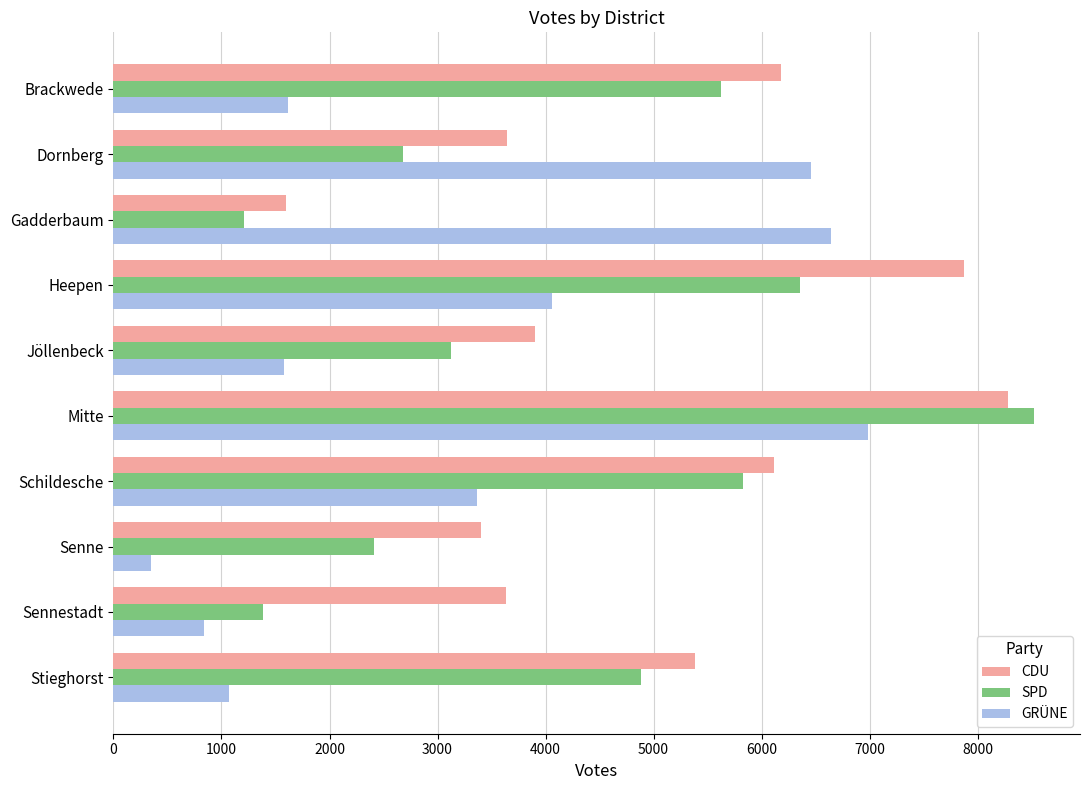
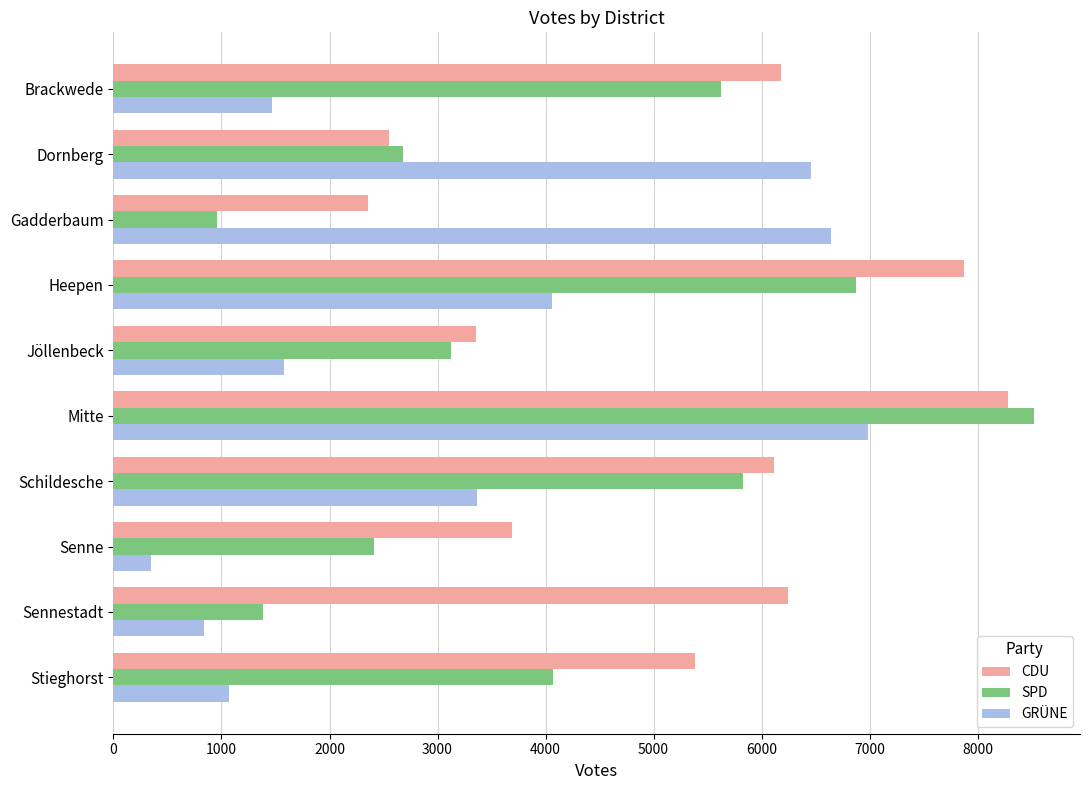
  {
    "CDU": {
      "Brackwede": 6180,
-     "Dornberg": 3640,
-     "Gadderbaum": 1600,
+     "Dornberg": 2550,
+     "Gadderbaum": 2360,
      "Heepen": 7880,
-     "Jöllenbeck": 3900,
+     "Jöllenbeck": 3360,
      "Mitte": 8280,
      "Schildesche": 6110,
-     "Senne": 3400,
-     "Sennestadt": 3640,
+     "Senne": 3690,
+     "Sennestadt": 6250,
      "Stieghorst": 5390
    },
    "SPD": {
      "Brackwede": 5620,
      "Dornberg": 2680,
-     "Gadderbaum": 1210,
-     "Heepen": 6360,
+     "Gadderbaum": 950,
+     "Heepen": 6880,
      "Jöllenbeck": 3120,
      "Mitte": 8520,
      "Schildesche": 5830,
      "Senne": 2410,
      "Sennestadt": 1380,
-     "Stieghorst": 4890
+     "Stieghorst": 4070
    },
    "GRÜNE": {
-     "Brackwede": 1620,
+     "Brackwede": 1460,
      "Dornberg": 6460,
      "Gadderbaum": 6650,
      "Heepen": 4060,
      "Jöllenbeck": 1580,
      "Mitte": 6990,
      "Schildesche": 3370,
      "Senne": 350,
      "Sennestadt": 840,
      "Stieghorst": 1070
    }
  }
